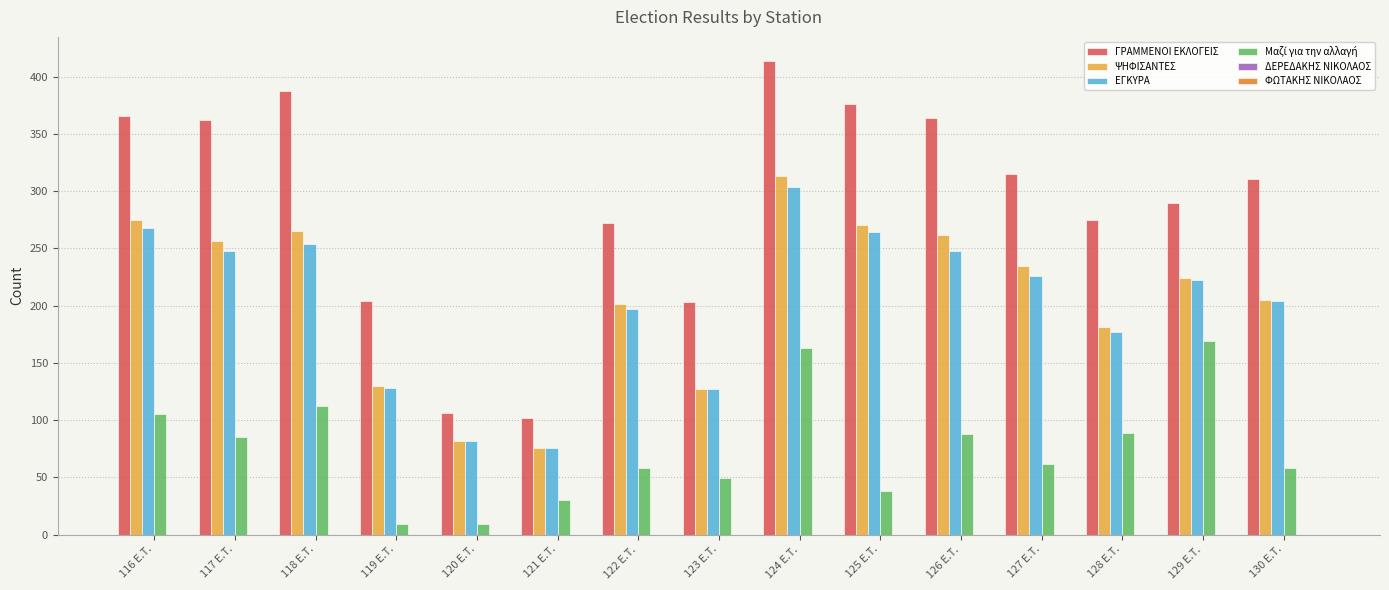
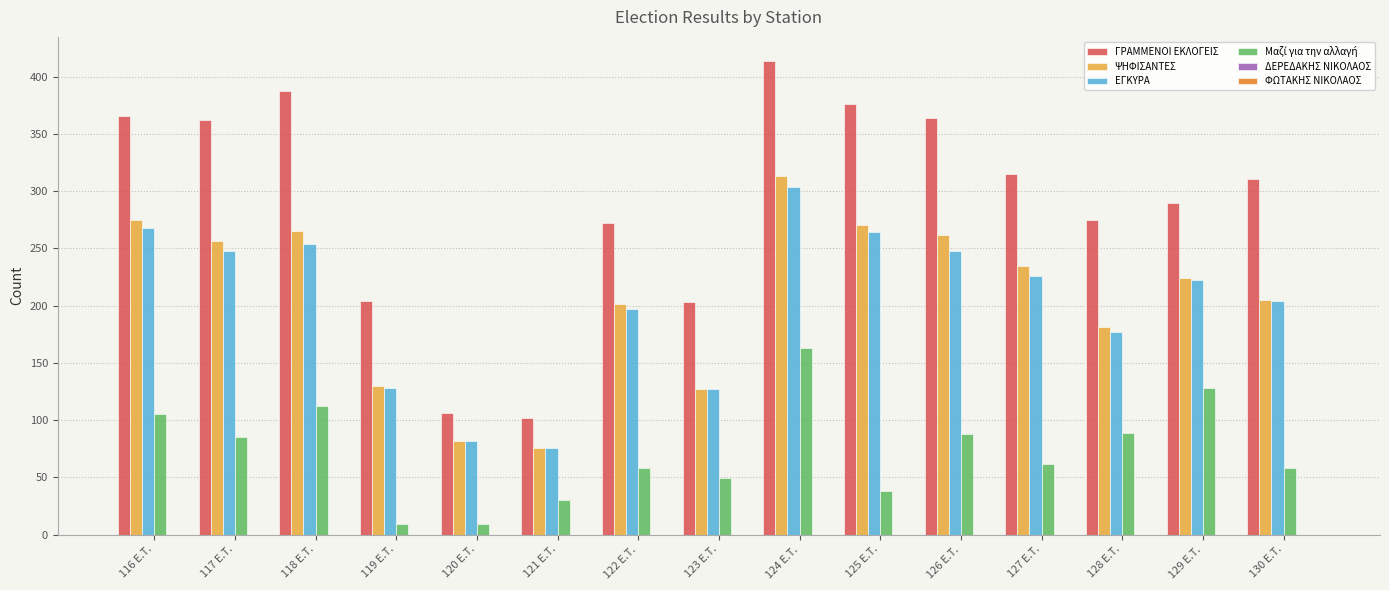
  {
    "ΓΡΑΜΜΕΝΟΙ ΕΚΛΟΓΕΙΣ": {
      "116 E.T.": 366,
      "117 E.T.": 362,
      "118 E.T.": 387,
      "119 E.T.": 204,
      "120 E.T.": 106,
      "121 E.T.": 102,
      "122 E.T.": 272,
      "123 E.T.": 203,
      "124 E.T.": 414,
      "125 E.T.": 376,
      "126 E.T.": 364,
      "127 E.T.": 315,
      "128 E.T.": 275,
      "129 E.T.": 290,
      "130 E.T.": 311
    },
    "ΕΓΚΥΡΑ": {
      "116 E.T.": 268,
      "117 E.T.": 248,
      "118 E.T.": 254,
      "119 E.T.": 128,
      "120 E.T.": 82,
      "121 E.T.": 76,
      "122 E.T.": 197,
      "123 E.T.": 127,
      "124 E.T.": 304,
      "125 E.T.": 264,
      "126 E.T.": 248,
      "127 E.T.": 226,
      "128 E.T.": 177,
      "129 E.T.": 222,
      "130 E.T.": 204
    },
    "Μαζί για την αλλαγή": {
      "116 E.T.": 105,
      "117 E.T.": 85,
      "118 E.T.": 112,
      "119 E.T.": 9,
      "120 E.T.": 9,
      "121 E.T.": 30,
      "122 E.T.": 58,
      "123 E.T.": 49,
      "124 E.T.": 163,
      "125 E.T.": 38,
      "126 E.T.": 88,
      "127 E.T.": 62,
      "128 E.T.": 89,
-     "129 E.T.": 169,
+     "129 E.T.": 128,
      "130 E.T.": 58
    },
    "ΔΕΡΕΔΑΚΗΣ ΝΙΚΟΛΑΟΣ": {
      "116 E.T.": 0,
      "117 E.T.": 0,
      "118 E.T.": 0,
      "119 E.T.": 0,
      "120 E.T.": 0,
      "121 E.T.": 0,
      "122 E.T.": 0,
      "123 E.T.": 0,
      "124 E.T.": 0,
      "125 E.T.": 0,
      "126 E.T.": 0,
      "127 E.T.": 0,
      "128 E.T.": 0,
      "129 E.T.": 0,
      "130 E.T.": 0
    }
  }
